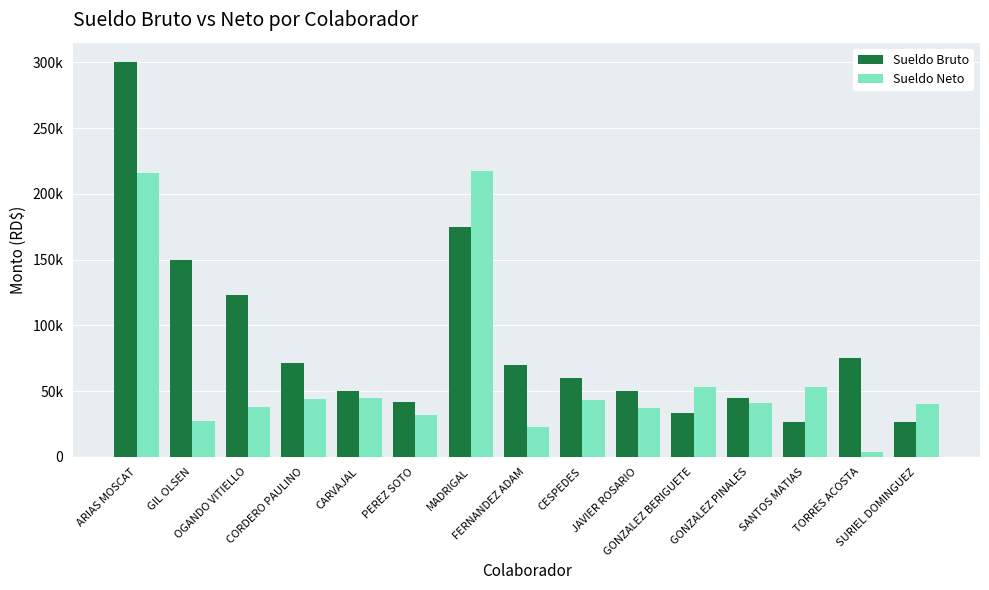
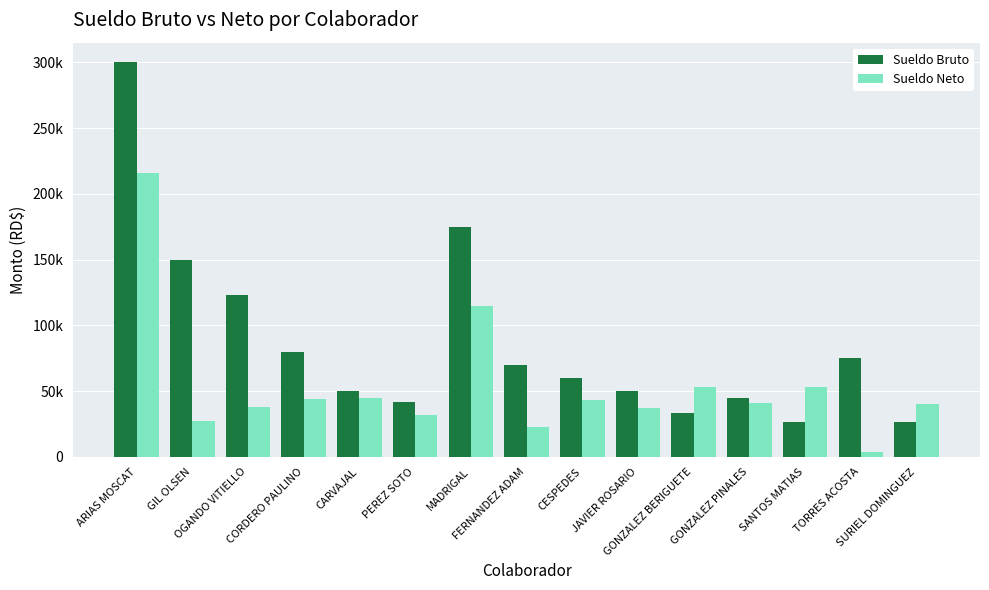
  {
    "Sueldo Bruto": {
      "ARIAS MOSCAT": 300000,
      "GIL OLSEN": 150000,
      "OGANDO VITIELLO": 123000,
-     "CORDERO PAULINO": 72000,
+     "CORDERO PAULINO": 80000,
      "CARVAJAL": 50000,
      "PEREZ SOTO": 42000,
      "MADRIGAL": 175000,
      "FERNANDEZ ADAM": 70000,
      "CESPEDES": 60000,
      "JAVIER ROSARIO": 50000,
      "GONZALEZ BERIGUETE": 34000,
      "GONZALEZ PINALES": 45000,
      "SANTOS MATIAS": 27000,
      "TORRES ACOSTA": 75000,
      "SURIEL DOMINGUEZ": 27000
    },
    "Sueldo Neto": {
      "ARIAS MOSCAT": 216000,
      "GIL OLSEN": 27000,
      "OGANDO VITIELLO": 38000,
      "CORDERO PAULINO": 44000,
      "CARVAJAL": 45000,
      "PEREZ SOTO": 32000,
-     "MADRIGAL": 217000,
+     "MADRIGAL": 115000,
      "FERNANDEZ ADAM": 23000,
      "CESPEDES": 44000,
      "JAVIER ROSARIO": 37000,
      "GONZALEZ BERIGUETE": 53000,
      "GONZALEZ PINALES": 41000,
      "SANTOS MATIAS": 53000,
      "TORRES ACOSTA": 4000,
      "SURIEL DOMINGUEZ": 40000
    }
  }
